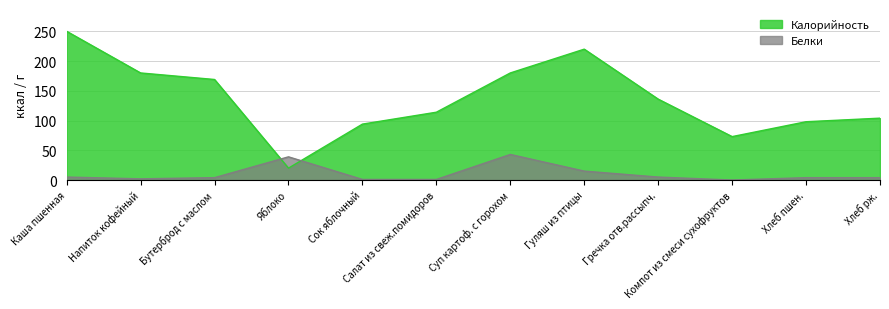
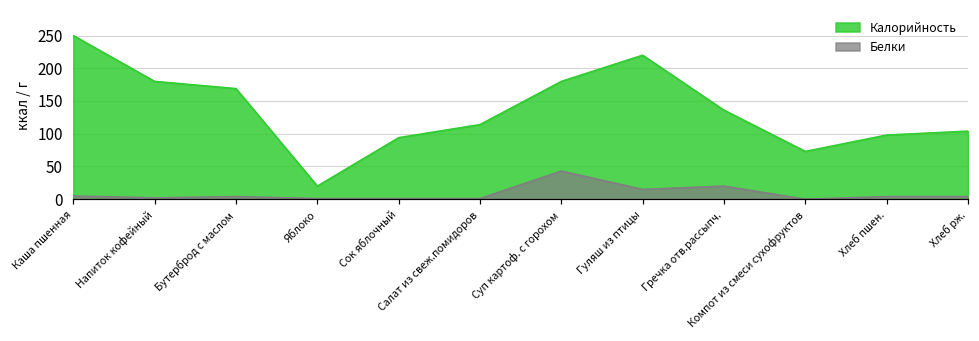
  {
    "Калорийность": {
      "Каша пшенная": 250,
      "Напиток кофейный": 180,
      "Бутерброд с маслом": 170,
      "Яблоко": 20,
      "Сок яблочный": 90,
      "Салат из свеж.помидоров": 110,
      "Суп картоф. с горохом": 180,
      "Гуляш из птицы": 220,
      "Гречка отв.рассыпч.": 140,
      "Компот из смеси сухофруктов": 70,
      "Хлеб пшен.": 100,
      "Хлеб рж.": 100
    },
    "Белки": {
      "Каша пшенная": 10,
      "Напиток кофейный": 0,
      "Бутерброд с маслом": 0,
-     "Яблоко": 40,
+     "Яблоко": 0,
      "Сок яблочный": 0,
      "Салат из свеж.помидоров": 0,
      "Суп картоф. с горохом": 40,
      "Гуляш из птицы": 20,
-     "Гречка отв.рассыпч.": 10,
+     "Гречка отв.рассыпч.": 20,
      "Компот из смеси сухофруктов": 0,
      "Хлеб пшен.": 0,
      "Хлеб рж.": 0
    }
  }
